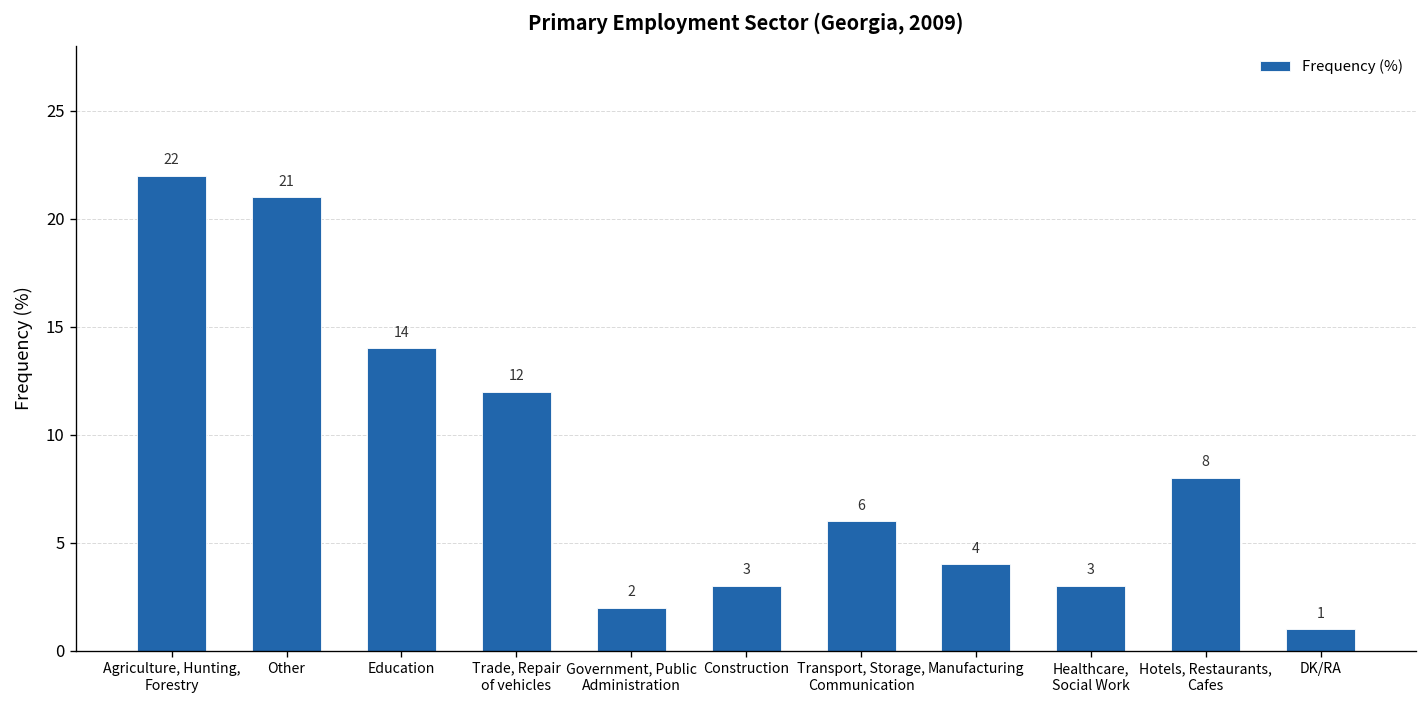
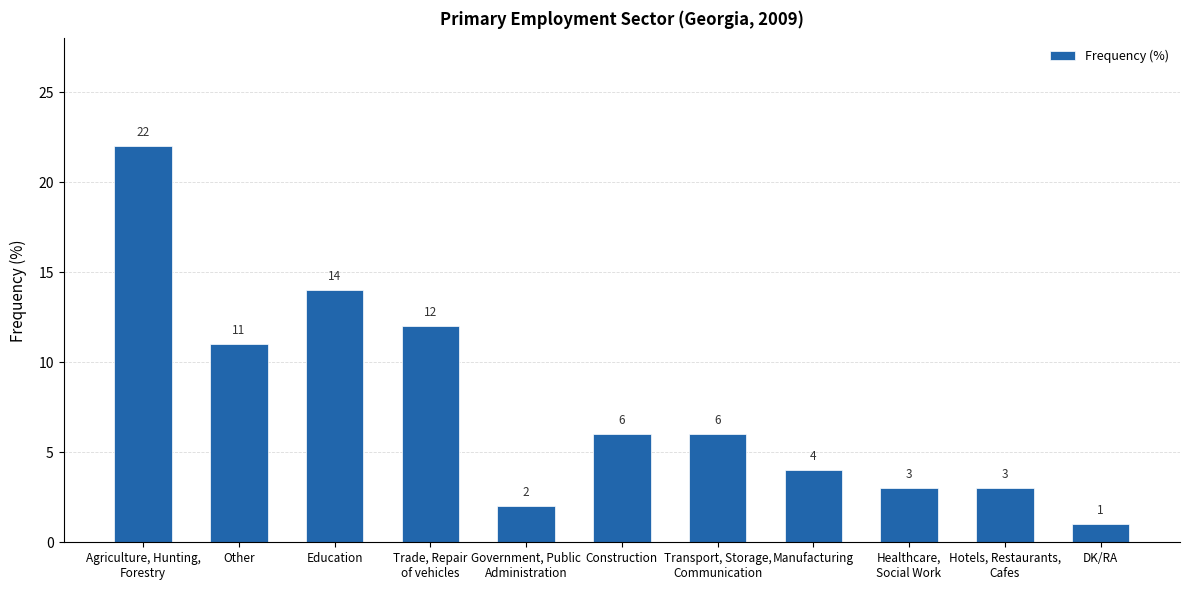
  {
    "Agriculture, Hunting, Forestry": 22,
-   "Other": 21,
+   "Other": 11,
    "Education": 14,
    "Trade, Repair of vehicles": 12,
    "Government, Public Administration": 2,
-   "Construction": 3,
+   "Construction": 6,
    "Transport, Storage, Communication": 6,
    "Manufacturing": 4,
    "Healthcare, Social Work": 3,
-   "Hotels, Restaurants, Cafes": 8,
+   "Hotels, Restaurants, Cafes": 3,
    "DK/RA": 1
  }
